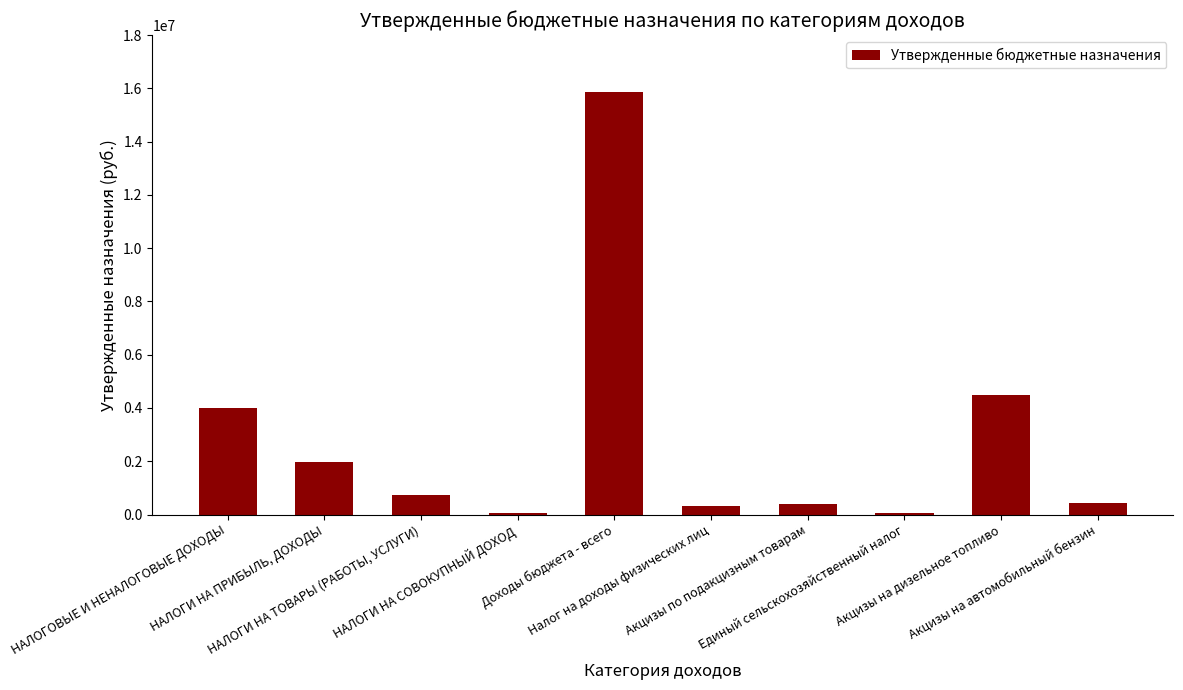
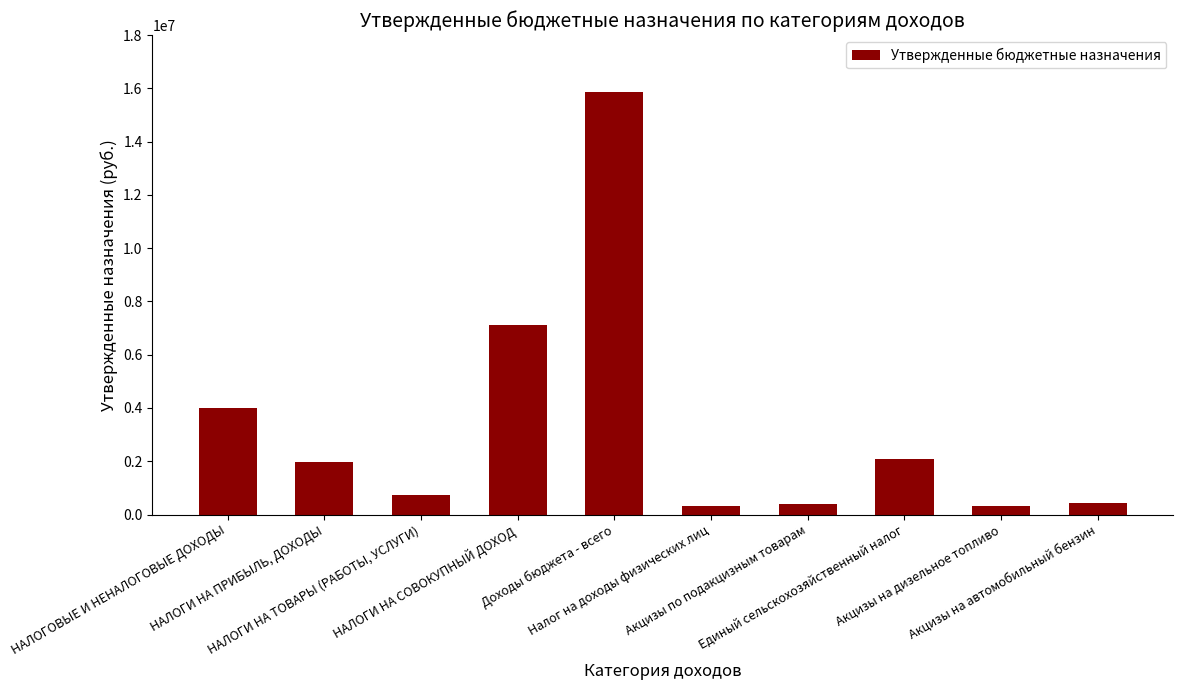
  {
    "НАЛОГОВЫЕ И НЕНАЛОГОВЫЕ ДОХОДЫ": 4000000,
    "НАЛОГИ НА ПРИБЫЛЬ, ДОХОДЫ": 2000000,
    "НАЛОГИ НА ТОВАРЫ (РАБОТЫ, УСЛУГИ)": 700000,
-   "НАЛОГИ НА СОВОКУПНЫЙ ДОХОД": 100000,
+   "НАЛОГИ НА СОВОКУПНЫЙ ДОХОД": 7100000,
    "Доходы бюджета - всего": 15900000,
    "Налог на доходы физических лиц": 300000,
    "Акцизы по подакцизным товарам": 400000,
-   "Единый сельскохозяйственный налог": 100000,
-   "Акцизы на дизельное топливо": 4500000,
+   "Единый сельскохозяйственный налог": 2100000,
+   "Акцизы на дизельное топливо": 300000,
    "Акцизы на автомобильный бензин": 400000
  }
